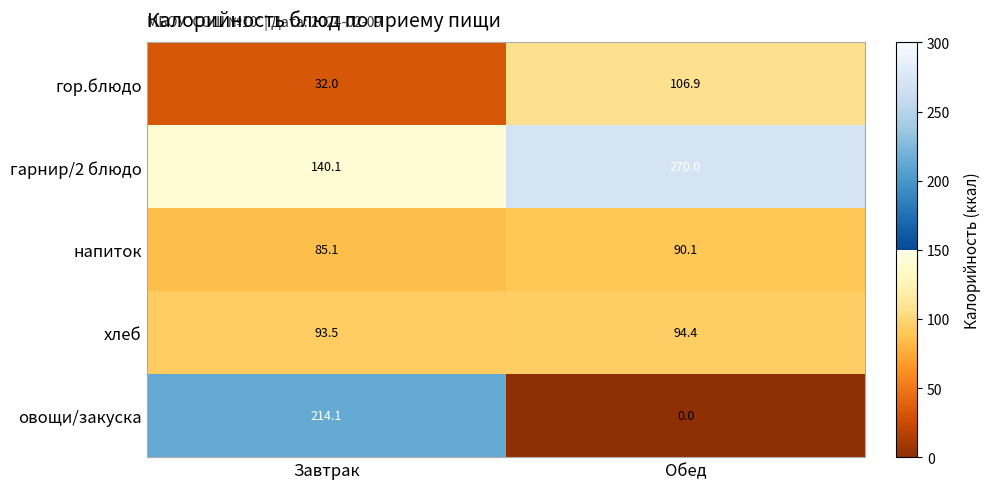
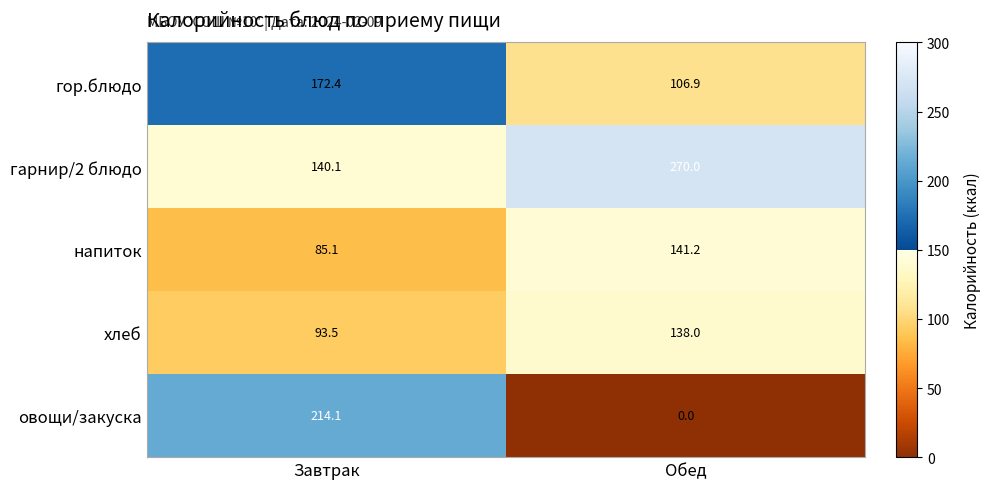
  {
    "гор.блюдо": {
-     "Завтрак": 32.0,
+     "Завтрак": 172.4,
      "Обед": 106.9
    },
    "гарнир/2 блюдо": {
      "Завтрак": 140.1
    },
    "напиток": {
      "Завтрак": 85.1,
-     "Обед": 90.1
+     "Обед": 141.2
    },
    "хлеб": {
      "Завтрак": 93.5,
-     "Обед": 94.4
+     "Обед": 138.0
    },
    "овощи/закуска": {
      "Завтрак": 214.1,
      "Обед": 0.0
    }
  }
